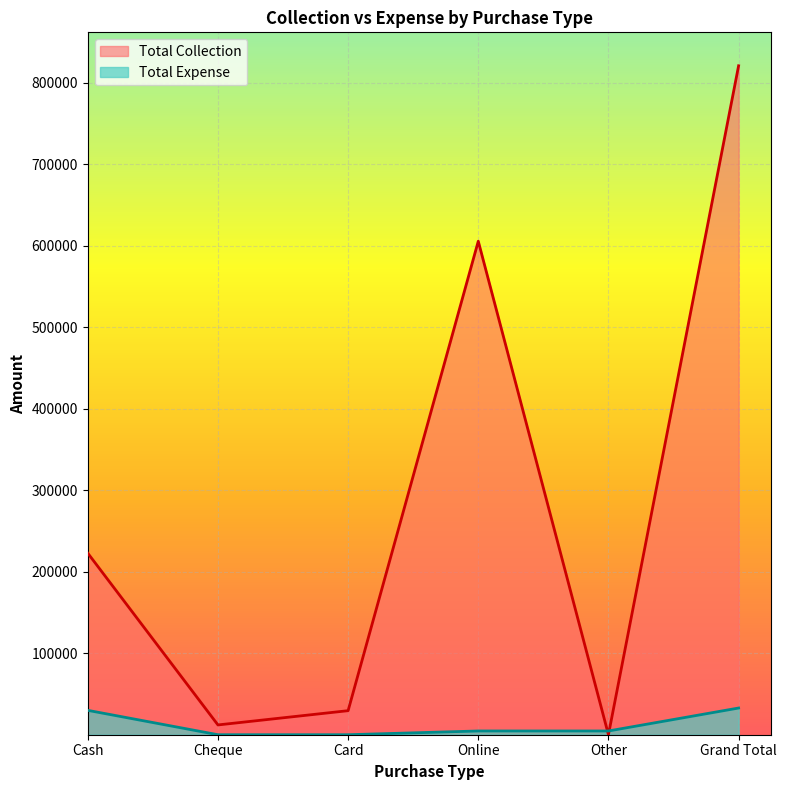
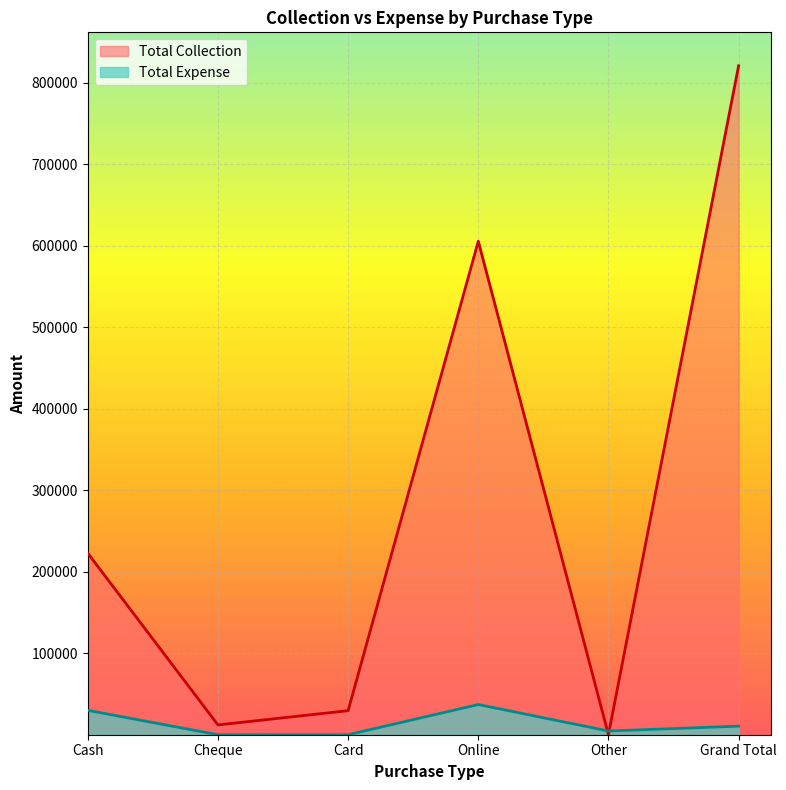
  {
    "Total Collection": {
      "Cash": 220000,
      "Cheque": 10000,
      "Card": 30000,
      "Online": 610000,
      "Other": 0,
      "Grand Total": 820000
    },
    "Total Expense": {
      "Cash": 30000,
      "Cheque": 0,
      "Card": 0,
-     "Online": 0,
+     "Online": 40000,
      "Other": 0,
-     "Grand Total": 30000
+     "Grand Total": 10000
    }
  }
